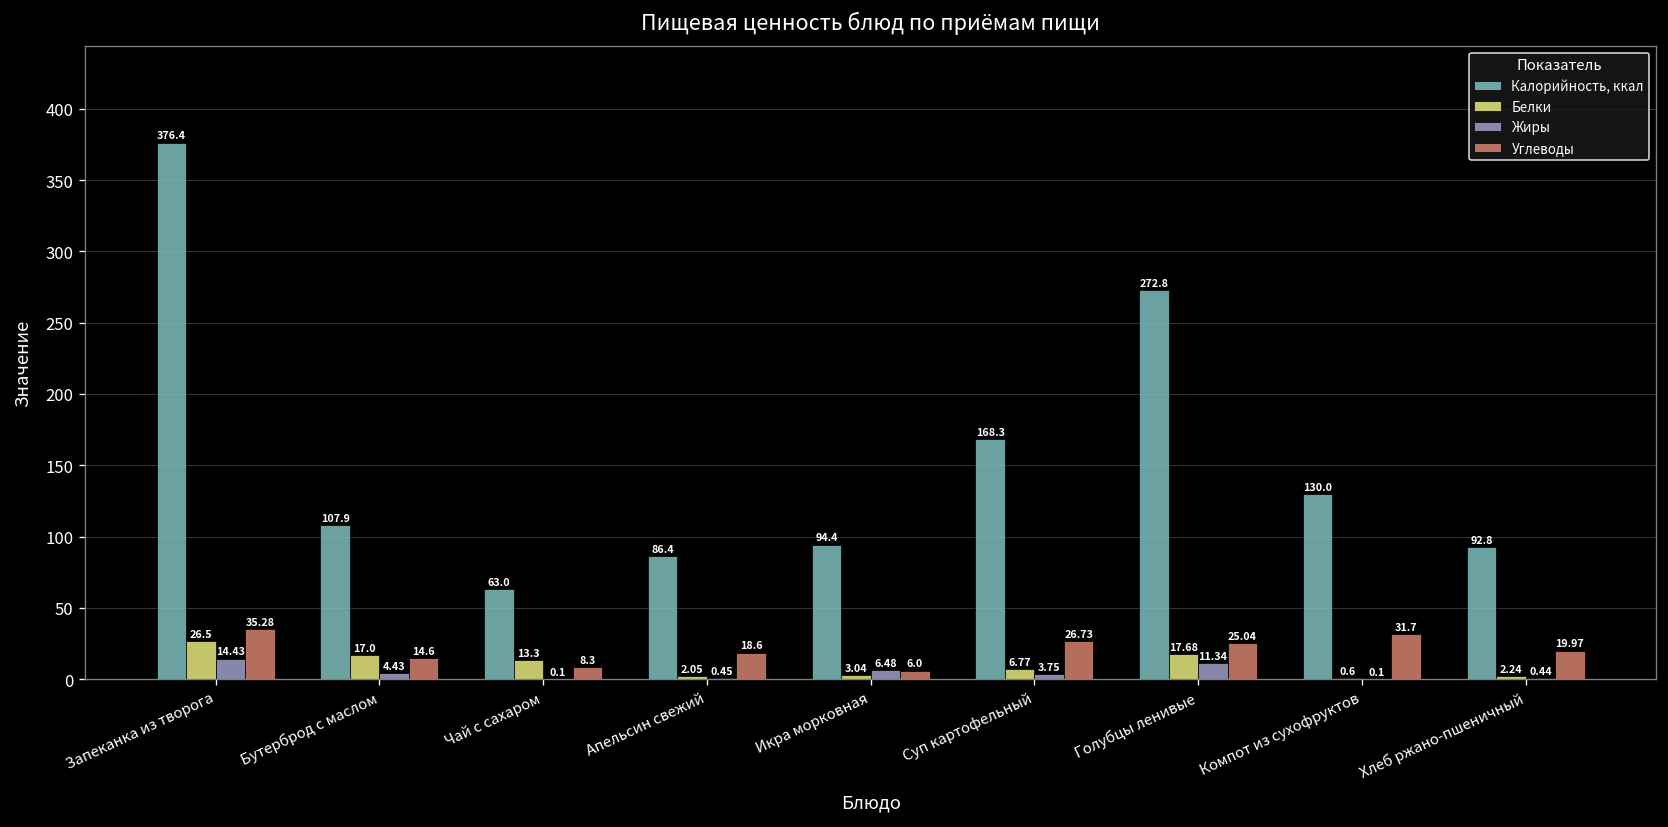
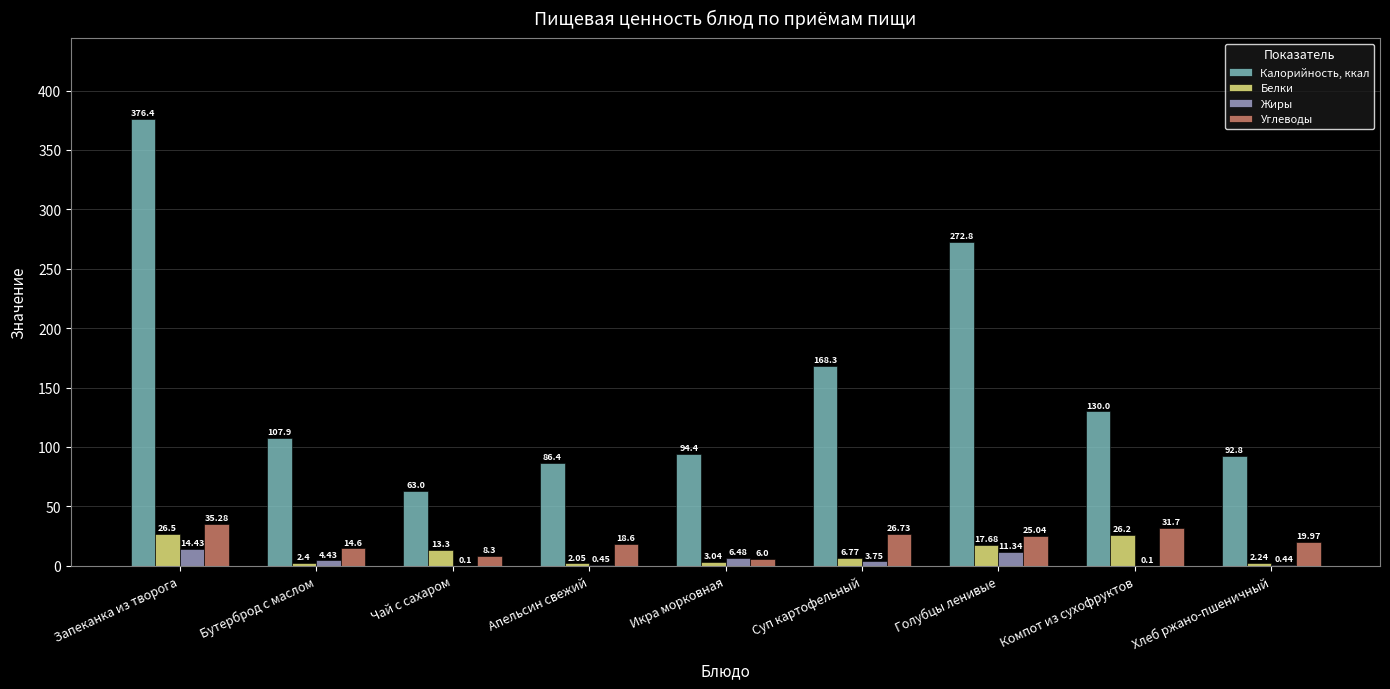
  {
    "Белки": {
      "Запеканка из творога": 26.5,
-     "Бутерброд с маслом": 17.0,
+     "Бутерброд с маслом": 2.4,
      "Чай с сахаром": 13.3,
      "Апельсин свежий": 2.05,
      "Икра морковная": 3.04,
      "Суп картофельный": 6.77,
      "Голубцы ленивые": 17.68,
-     "Компот из сухофруктов": 0.6,
+     "Компот из сухофруктов": 26.2,
      "Хлеб ржано-пшеничный": 2.24
    },
    "Углеводы": {
      "Запеканка из творога": 35.28,
      "Бутерброд с маслом": 14.6,
      "Чай с сахаром": 8.3,
      "Апельсин свежий": 18.6,
      "Икра морковная": 6.0,
      "Суп картофельный": 26.73,
      "Голубцы ленивые": 25.04,
      "Компот из сухофруктов": 31.7,
      "Хлеб ржано-пшеничный": 19.97
    }
  }
